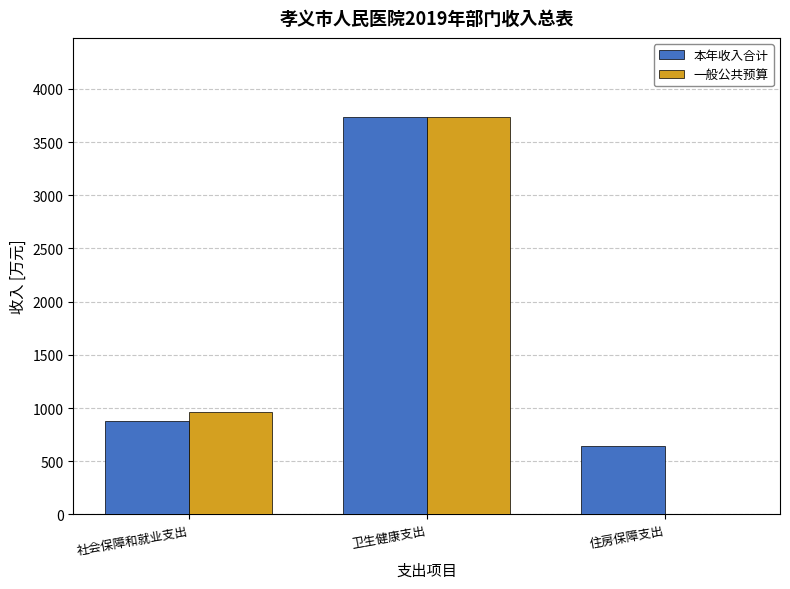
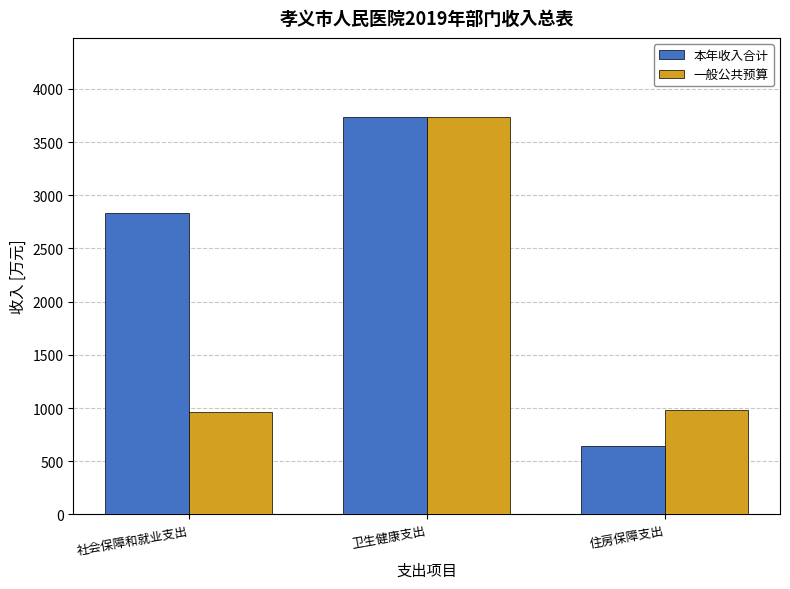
  {
    "本年收入合计": {
-     "社会保障和就业支出": 870,
+     "社会保障和就业支出": 2840,
      "卫生健康支出": 3730,
      "住房保障支出": 640
    },
    "一般公共预算": {
      "社会保障和就业支出": 960,
      "卫生健康支出": 3730,
-     "住房保障支出": 10
+     "住房保障支出": 990
    }
  }
